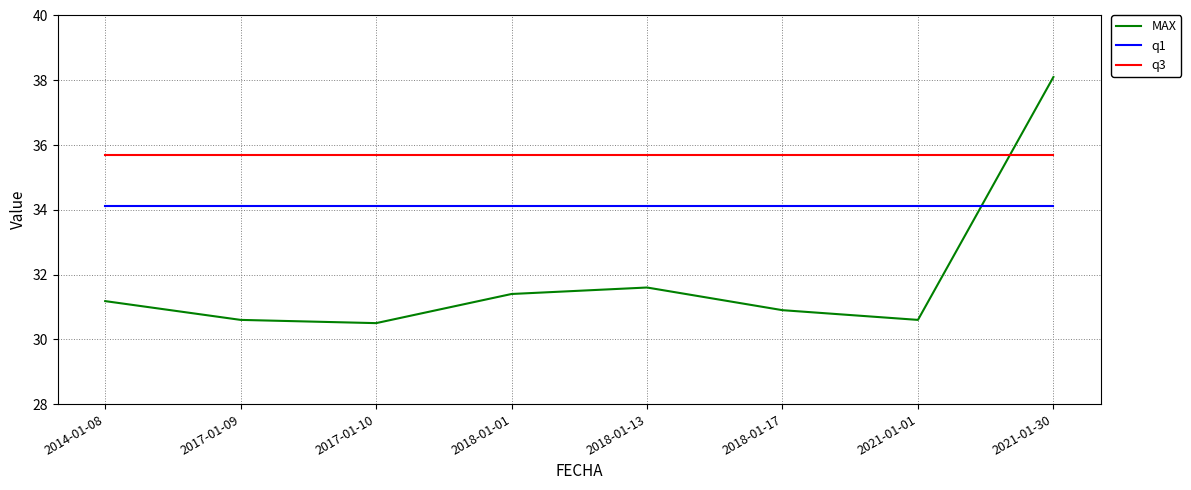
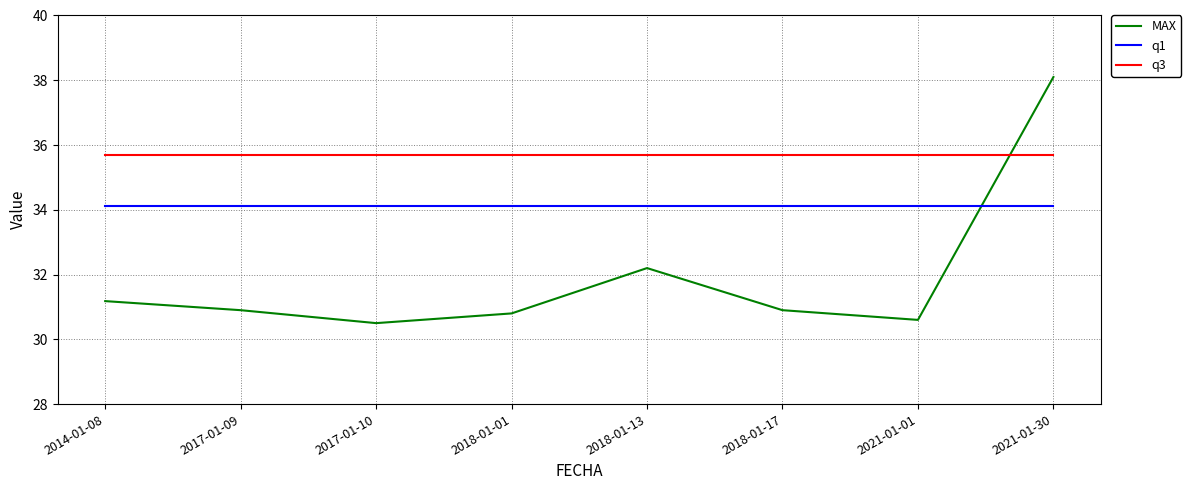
  {
    "MAX": {
      "2014-01-08": 31.2,
-     "2017-01-09": 30.6,
+     "2017-01-09": 30.9,
      "2017-01-10": 30.5,
-     "2018-01-01": 31.4,
-     "2018-01-13": 31.6,
+     "2018-01-01": 30.8,
+     "2018-01-13": 32.2,
      "2018-01-17": 30.9,
      "2021-01-01": 30.6,
      "2021-01-30": 38.1
    },
    "q1": {
      "2014-01-08": 34.1,
      "2017-01-09": 34.1,
      "2017-01-10": 34.1,
      "2018-01-01": 34.1,
      "2018-01-13": 34.1,
      "2018-01-17": 34.1,
      "2021-01-01": 34.1,
      "2021-01-30": 34.1
    },
    "q3": {
      "2014-01-08": 35.7,
      "2017-01-09": 35.7,
      "2017-01-10": 35.7,
      "2018-01-01": 35.7,
      "2018-01-13": 35.7,
      "2018-01-17": 35.7,
      "2021-01-01": 35.7,
      "2021-01-30": 35.7
    }
  }
